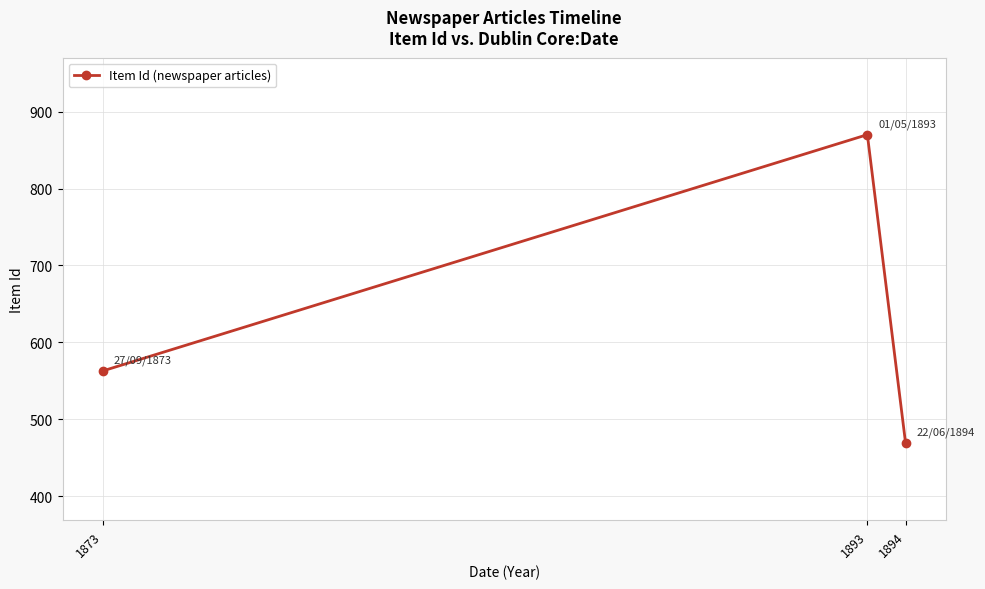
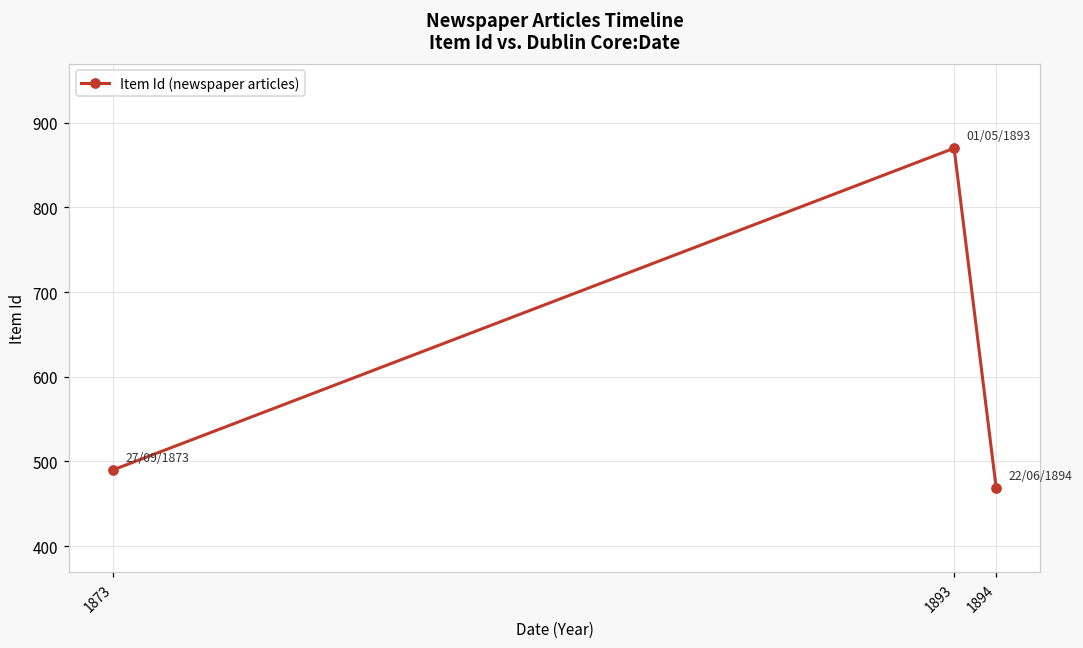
  {
-   "1873": 560
+   "1873": 490
  }
